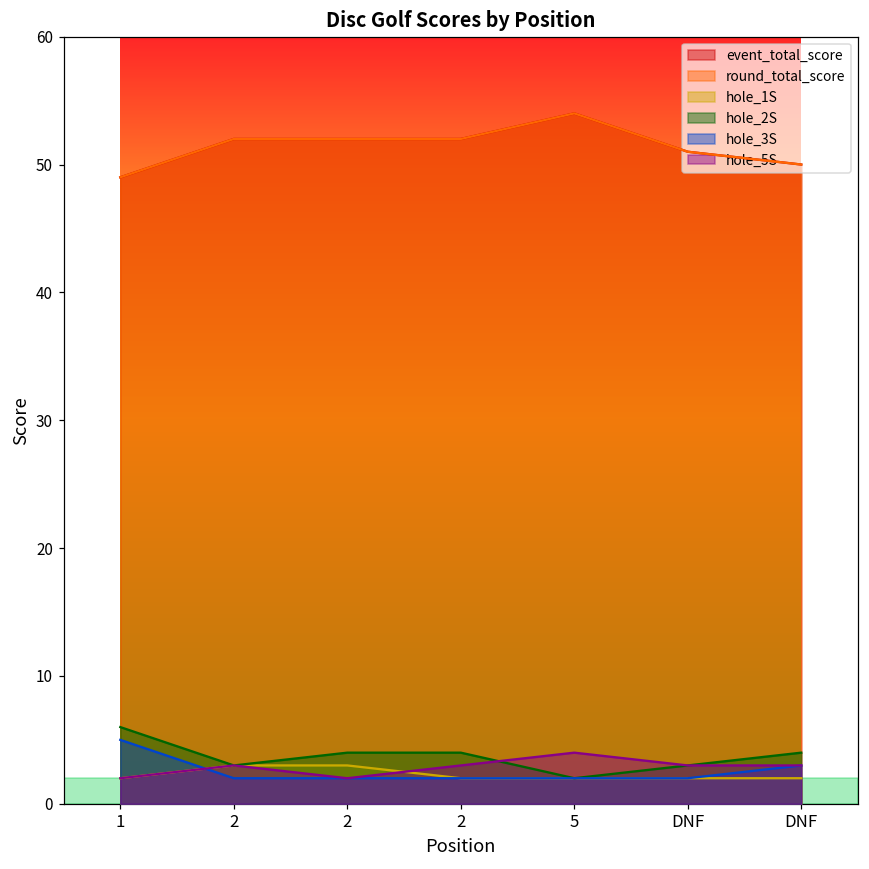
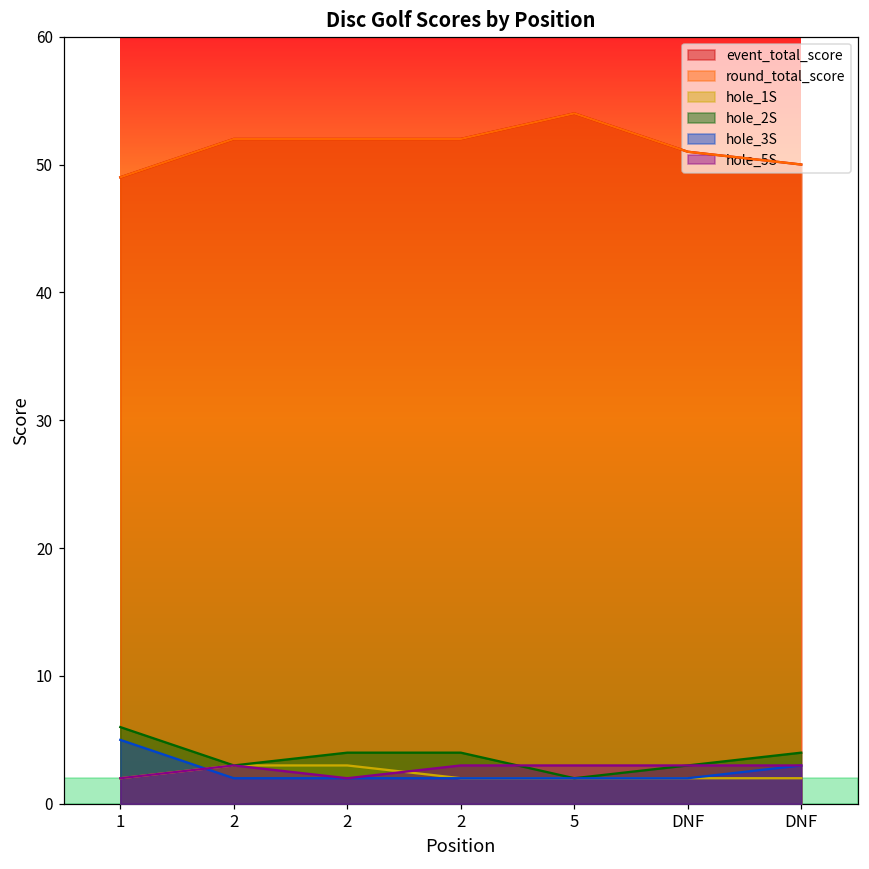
  {
    "hole_2S": {
      "1": 6
    },
    "hole_3S": {
      "1": 5
    },
    "hole_5S": {
-     "5": 4
+     "5": 3
    }
  }
